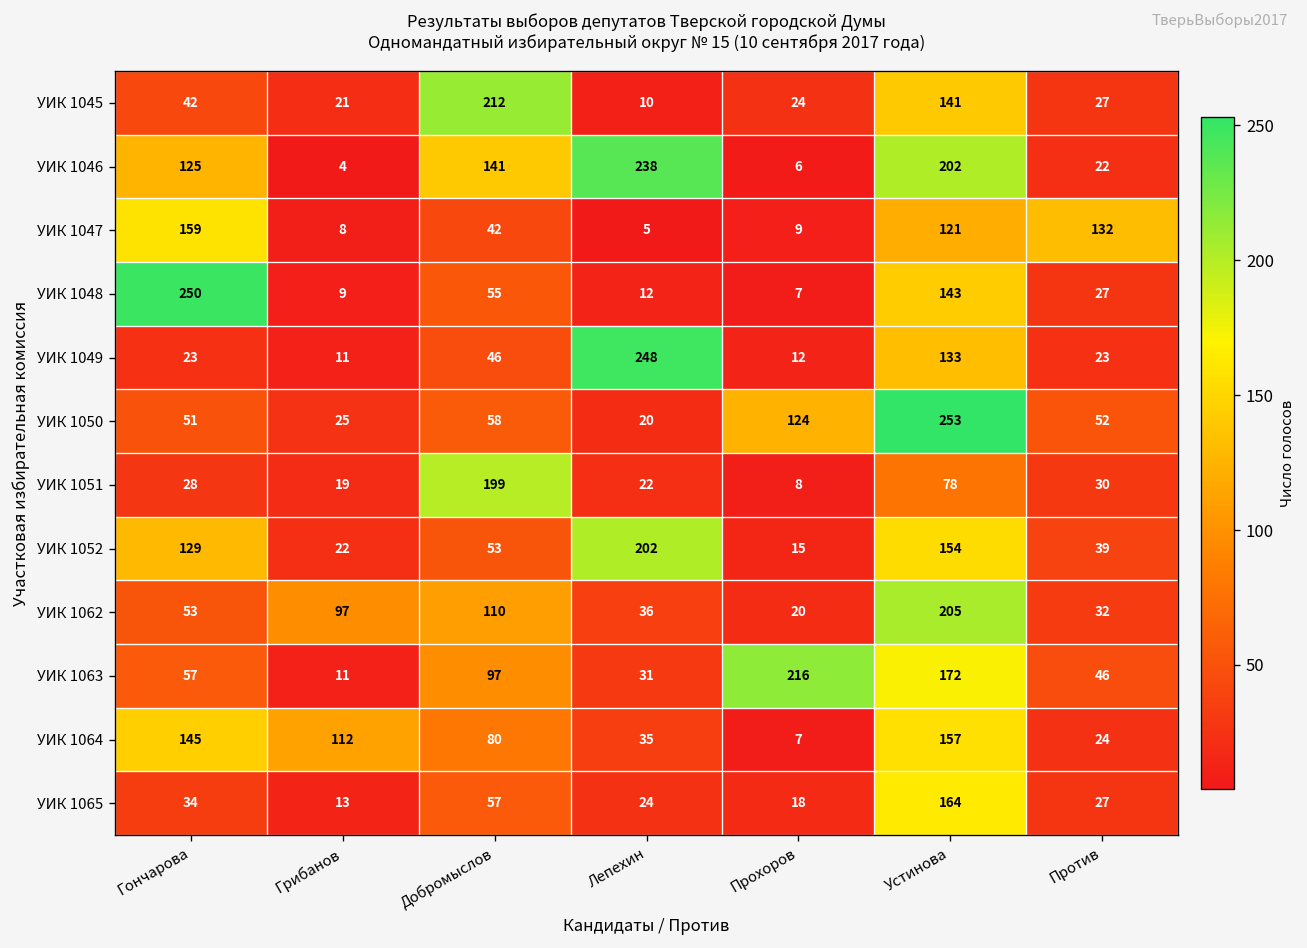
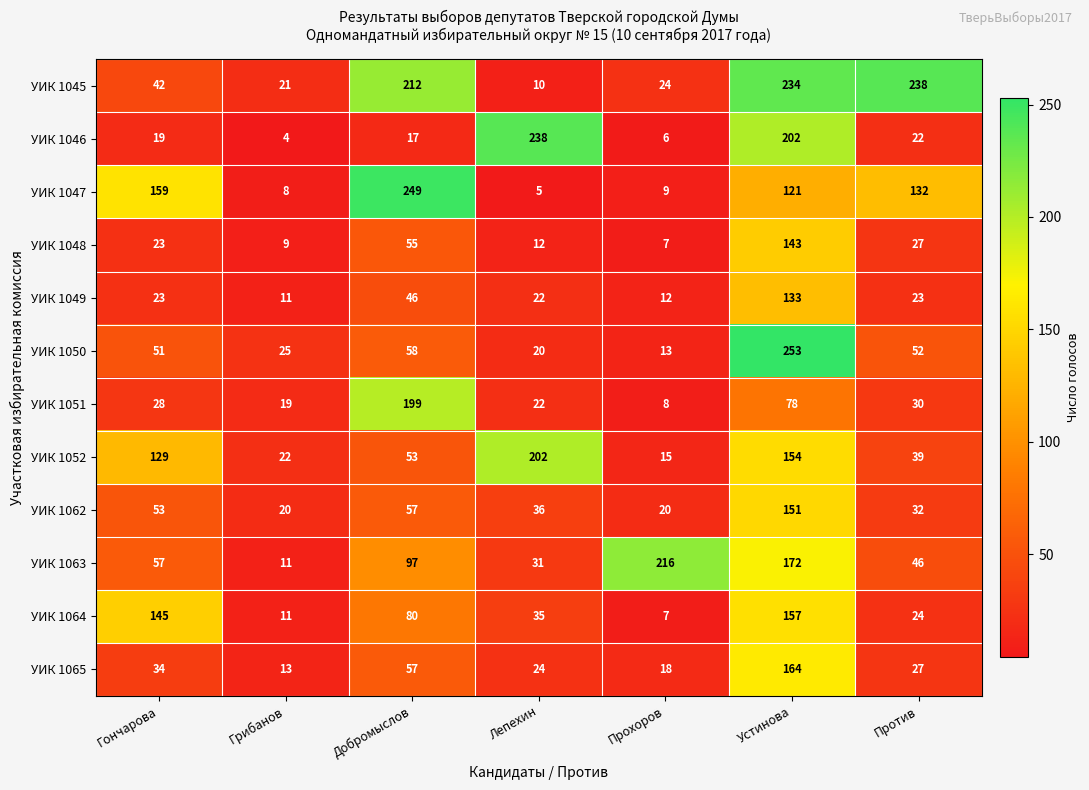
  {
    "УИК 1045": {
      "Гончарова": 42,
      "Грибанов": 21,
      "Добромыслов": 212,
      "Лепехин": 10,
      "Прохоров": 24,
-     "Устинова": 141,
-     "Против": 27
+     "Устинова": 234,
+     "Против": 238
    },
    "УИК 1046": {
-     "Гончарова": 125,
+     "Гончарова": 19,
      "Грибанов": 4,
-     "Добромыслов": 141,
+     "Добромыслов": 17,
      "Лепехин": 238,
      "Прохоров": 6,
      "Устинова": 202,
      "Против": 22
    },
    "УИК 1047": {
      "Гончарова": 159,
      "Грибанов": 8,
-     "Добромыслов": 42,
+     "Добромыслов": 249,
      "Лепехин": 5,
      "Прохоров": 9,
      "Устинова": 121,
      "Против": 132
    },
    "УИК 1048": {
-     "Гончарова": 250,
+     "Гончарова": 23,
      "Грибанов": 9,
      "Добромыслов": 55,
      "Лепехин": 12,
      "Прохоров": 7,
      "Устинова": 143,
      "Против": 27
    },
    "УИК 1049": {
      "Гончарова": 23,
      "Грибанов": 11,
      "Добромыслов": 46,
-     "Лепехин": 248,
+     "Лепехин": 22,
      "Прохоров": 12,
      "Устинова": 133,
      "Против": 23
    },
    "УИК 1050": {
      "Гончарова": 51,
      "Грибанов": 25,
      "Добромыслов": 58,
      "Лепехин": 20,
-     "Прохоров": 124,
+     "Прохоров": 13,
      "Устинова": 253,
      "Против": 52
    },
    "УИК 1051": {
      "Гончарова": 28,
      "Грибанов": 19,
      "Добромыслов": 199,
      "Лепехин": 22,
      "Прохоров": 8,
      "Устинова": 78,
      "Против": 30
    },
    "УИК 1052": {
      "Гончарова": 129,
      "Грибанов": 22,
      "Добромыслов": 53,
      "Лепехин": 202,
      "Прохоров": 15,
      "Устинова": 154,
      "Против": 39
    },
    "УИК 1062": {
      "Гончарова": 53,
-     "Грибанов": 97,
-     "Добромыслов": 110,
+     "Грибанов": 20,
+     "Добромыслов": 57,
      "Лепехин": 36,
      "Прохоров": 20,
-     "Устинова": 205,
+     "Устинова": 151,
      "Против": 32
    },
    "УИК 1063": {
      "Гончарова": 57,
      "Грибанов": 11,
      "Добромыслов": 97,
      "Лепехин": 31,
      "Прохоров": 216,
      "Устинова": 172,
      "Против": 46
    },
    "УИК 1064": {
      "Гончарова": 145,
-     "Грибанов": 112,
+     "Грибанов": 11,
      "Добромыслов": 80,
      "Лепехин": 35,
      "Прохоров": 7,
      "Устинова": 157,
      "Против": 24
    },
    "УИК 1065": {
      "Гончарова": 34,
      "Грибанов": 13,
      "Добромыслов": 57,
      "Лепехин": 24,
      "Прохоров": 18,
      "Устинова": 164,
      "Против": 27
    }
  }
